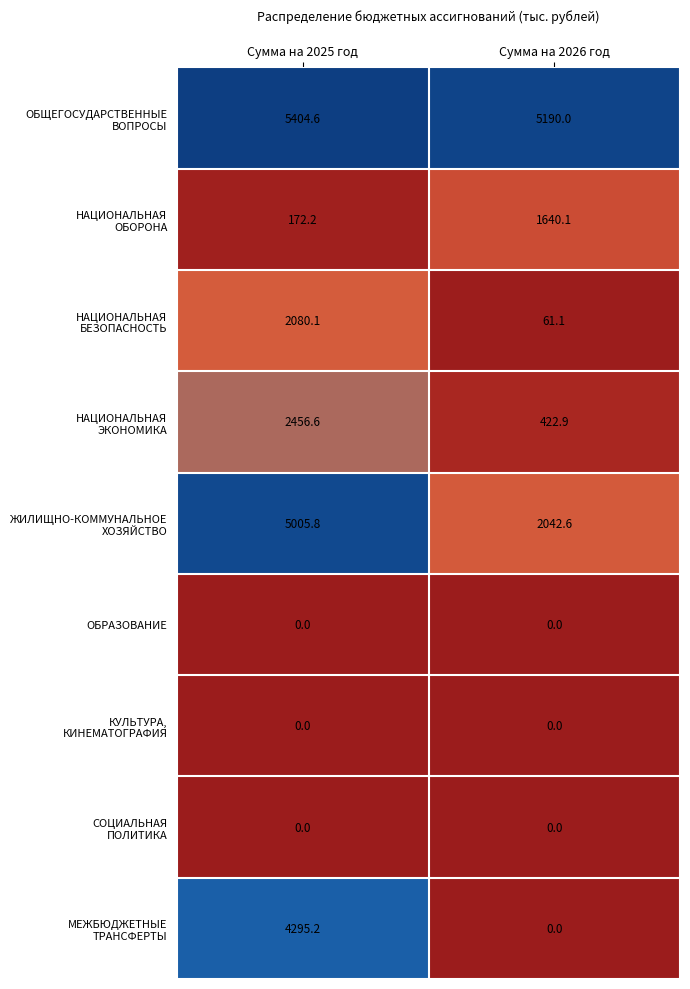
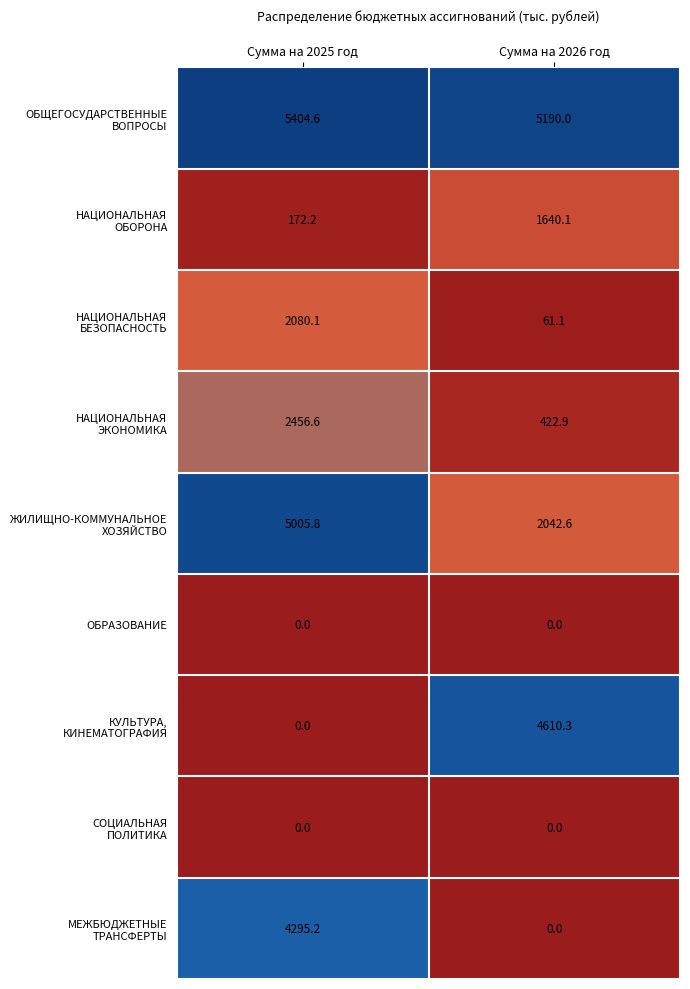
  {
    "ОБЩЕГОСУДАРСТВЕННЫЕ ВОПРОСЫ": {
      "Сумма на 2025 год": 5404.6,
      "Сумма на 2026 год": 5190.0
    },
    "НАЦИОНАЛЬНАЯ ОБОРОНА": {
      "Сумма на 2025 год": 172.2,
      "Сумма на 2026 год": 1640.1
    },
    "НАЦИОНАЛЬНАЯ БЕЗОПАСНОСТЬ": {
      "Сумма на 2025 год": 2080.1,
      "Сумма на 2026 год": 61.1
    },
    "НАЦИОНАЛЬНАЯ ЭКОНОМИКА": {
      "Сумма на 2025 год": 2456.6,
      "Сумма на 2026 год": 422.9
    },
    "ЖИЛИЩНО-КОММУНАЛЬНОЕ ХОЗЯЙСТВО": {
      "Сумма на 2025 год": 5005.8,
      "Сумма на 2026 год": 2042.6
    },
    "ОБРАЗОВАНИЕ": {
      "Сумма на 2025 год": 0.0,
      "Сумма на 2026 год": 0.0
    },
    "КУЛЬТУРА, КИНЕМАТОГРАФИЯ": {
      "Сумма на 2025 год": 0.0,
-     "Сумма на 2026 год": 0.0
+     "Сумма на 2026 год": 4610.3
    },
    "СОЦИАЛЬНАЯ ПОЛИТИКА": {
      "Сумма на 2025 год": 0.0,
      "Сумма на 2026 год": 0.0
    },
    "МЕЖБЮДЖЕТНЫЕ ТРАНСФЕРТЫ": {
      "Сумма на 2025 год": 4295.2,
      "Сумма на 2026 год": 0.0
    }
  }
